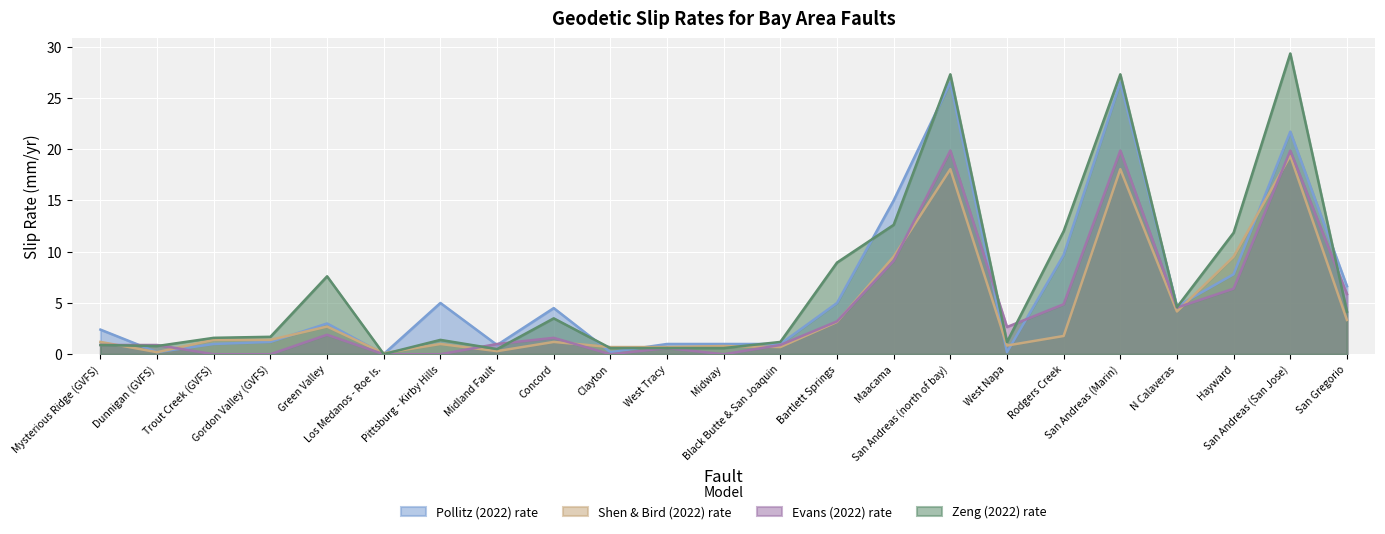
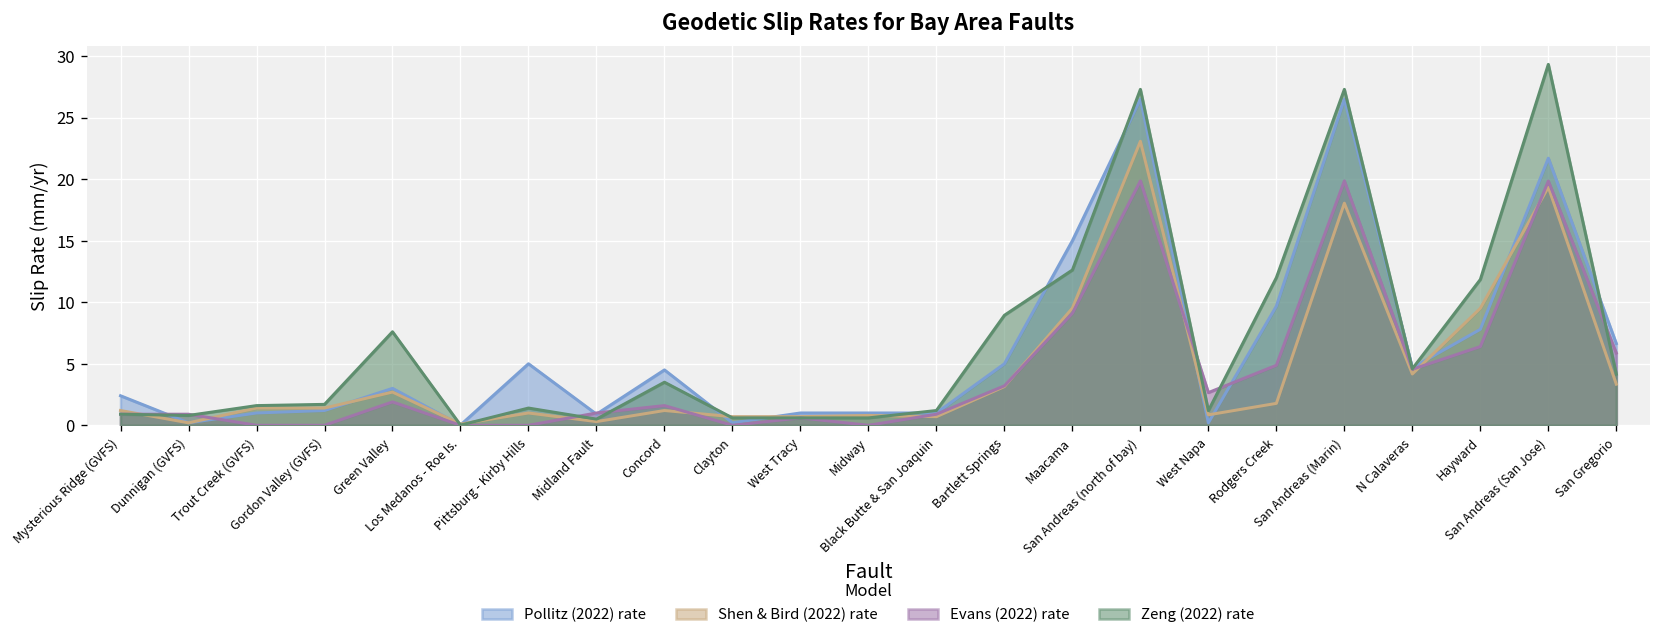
  {
    "Shen & Bird (2022) rate": {
      "Mysterious Ridge (GVFS)": 1.2,
      "Green Valley": 2.7,
      "Pittsburg - Kirby Hills": 1.0,
      "Concord": 1.2,
      "Maacama": 9.5,
-     "San Andreas (north of bay)": 18.1,
+     "San Andreas (north of bay)": 23.1,
      "West Napa": 0.8,
      "Rodgers Creek": 1.8,
      "San Andreas (Marin)": 18.1,
      "N Calaveras": 4.2,
      "Hayward": 9.5,
      "San Andreas (San Jose)": 19.4,
      "San Gregorio": 3.3
    },
    "Zeng (2022) rate": {
      "Gordon Valley (GVFS)": 1.7,
      "Green Valley": 7.6,
      "Pittsburg - Kirby Hills": 1.4,
      "Concord": 3.5,
      "Bartlett Springs": 8.9,
      "Maacama": 12.6,
      "San Andreas (north of bay)": 27.3,
      "West Napa": 1.2,
      "Rodgers Creek": 12.0,
      "San Andreas (Marin)": 27.3,
      "Hayward": 11.9,
      "San Andreas (San Jose)": 29.3,
      "San Gregorio": 4.2
    }
  }
